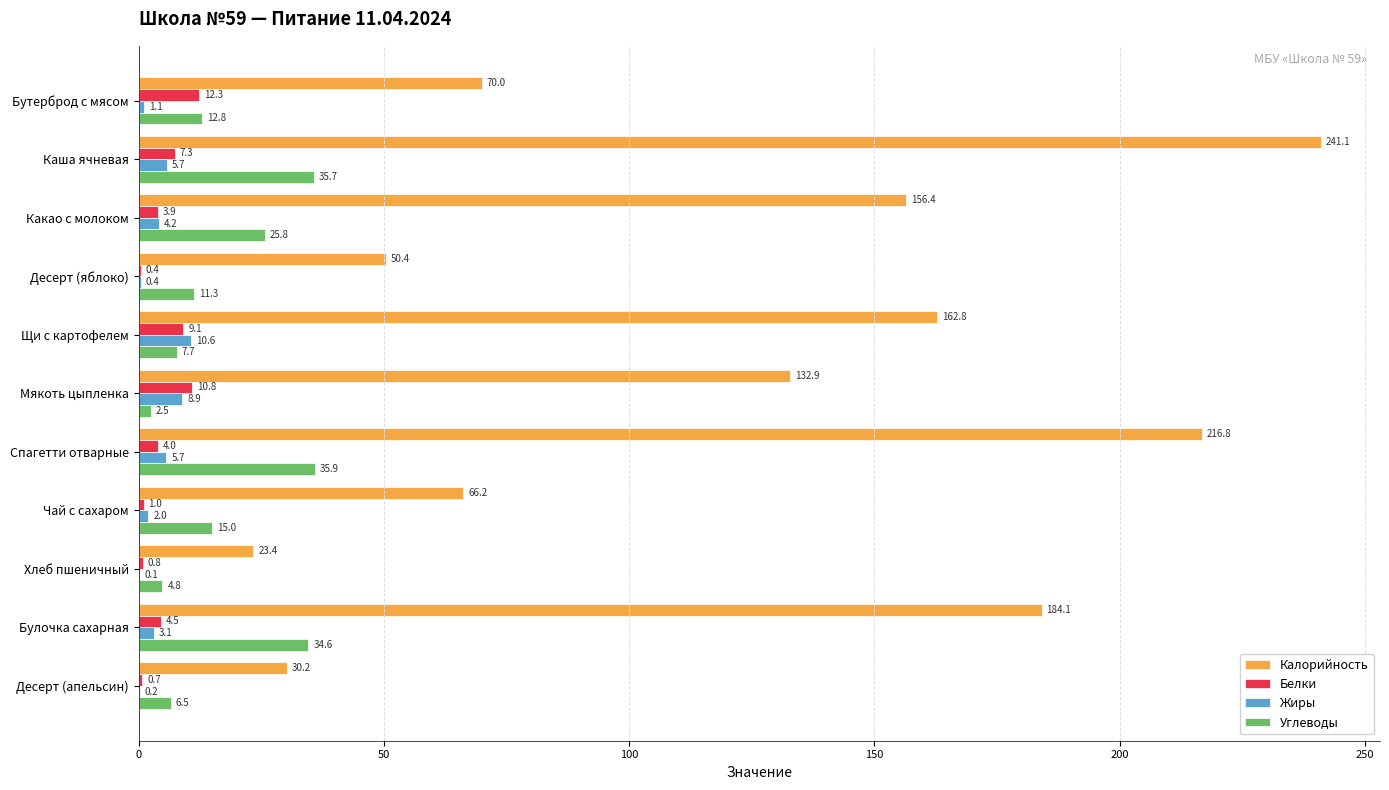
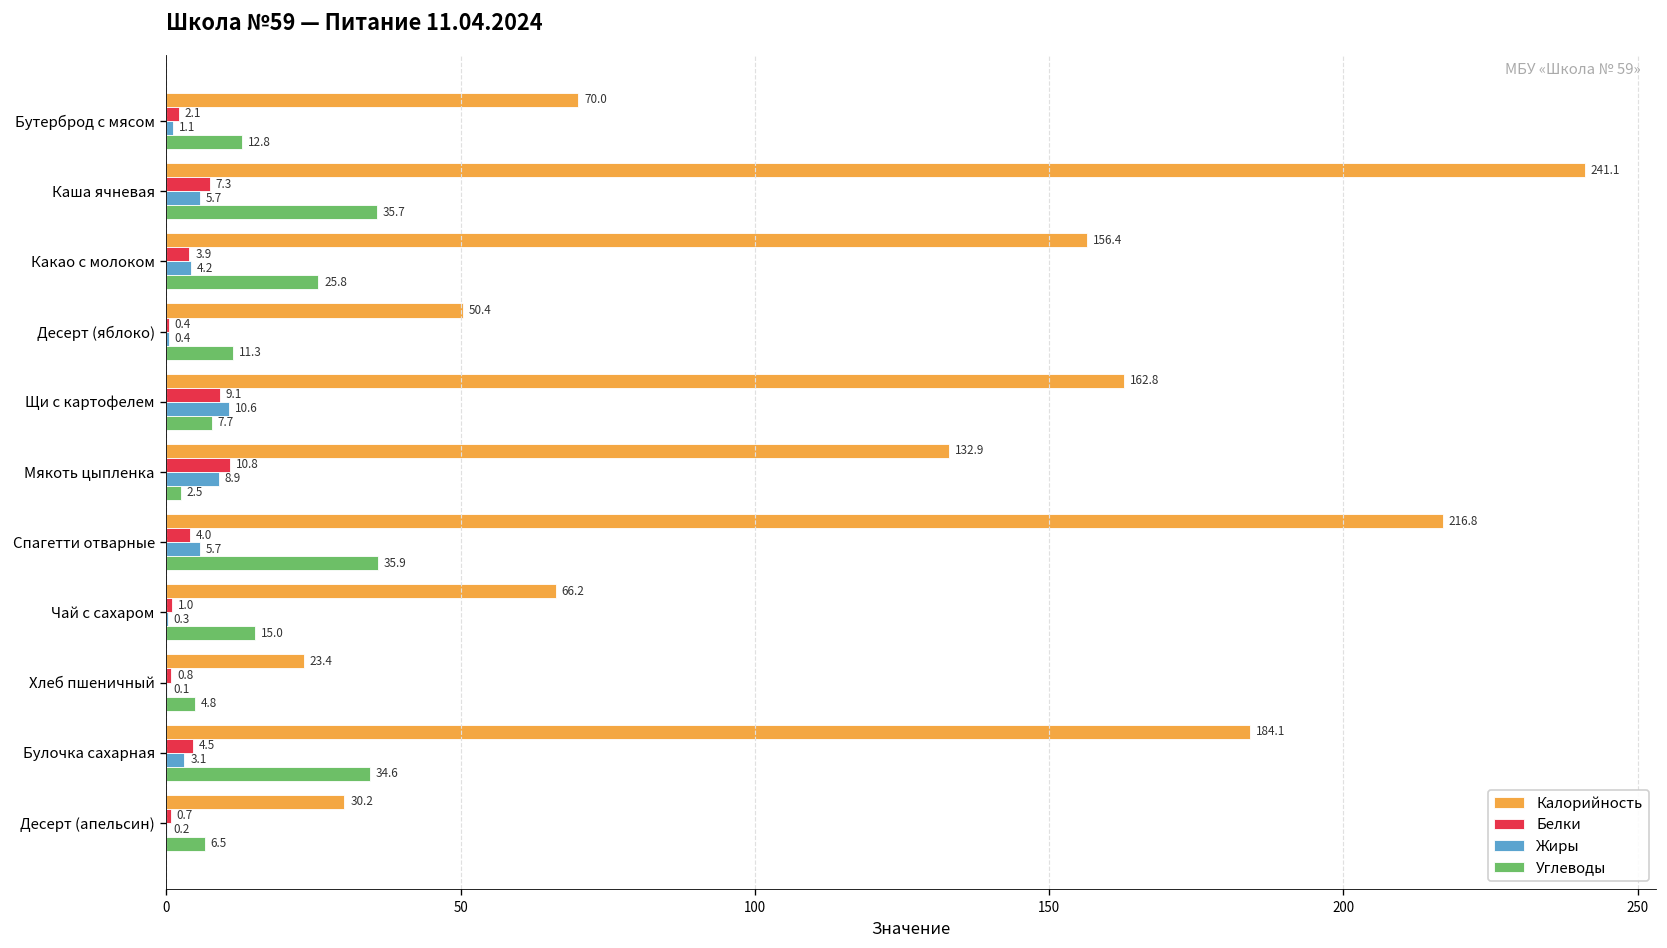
  {
    "Калорийность": {
      "Бутерброд с мясом": 70.0,
      "Каша ячневая": 241.1,
      "Какао с молоком": 156.4,
      "Десерт (яблоко)": 50.4,
      "Щи с картофелем": 162.8,
      "Мякоть цыпленка": 132.9,
      "Спагетти отварные": 216.8,
      "Чай с сахаром": 66.2,
      "Хлеб пшеничный": 23.4,
      "Булочка сахарная": 184.1,
      "Десерт (апельсин)": 30.2
    },
    "Белки": {
-     "Бутерброд с мясом": 12.3,
+     "Бутерброд с мясом": 2.1,
      "Каша ячневая": 7.3,
      "Какао с молоком": 3.9,
      "Десерт (яблоко)": 0.4,
      "Щи с картофелем": 9.1,
      "Мякоть цыпленка": 10.8,
      "Спагетти отварные": 4.0,
      "Чай с сахаром": 1.0,
      "Хлеб пшеничный": 0.8,
      "Булочка сахарная": 4.5,
      "Десерт (апельсин)": 0.7
    },
    "Жиры": {
      "Бутерброд с мясом": 1.1,
      "Каша ячневая": 5.7,
      "Какао с молоком": 4.2,
      "Десерт (яблоко)": 0.4,
      "Щи с картофелем": 10.6,
      "Мякоть цыпленка": 8.9,
      "Спагетти отварные": 5.7,
-     "Чай с сахаром": 2.0,
+     "Чай с сахаром": 0.3,
      "Хлеб пшеничный": 0.1,
      "Булочка сахарная": 3.1,
      "Десерт (апельсин)": 0.2
    },
    "Углеводы": {
      "Бутерброд с мясом": 12.8,
      "Каша ячневая": 35.7,
      "Какао с молоком": 25.8,
      "Десерт (яблоко)": 11.3,
      "Щи с картофелем": 7.7,
      "Мякоть цыпленка": 2.5,
      "Спагетти отварные": 35.9,
      "Чай с сахаром": 15.0,
      "Хлеб пшеничный": 4.8,
      "Булочка сахарная": 34.6,
      "Десерт (апельсин)": 6.5
    }
  }
